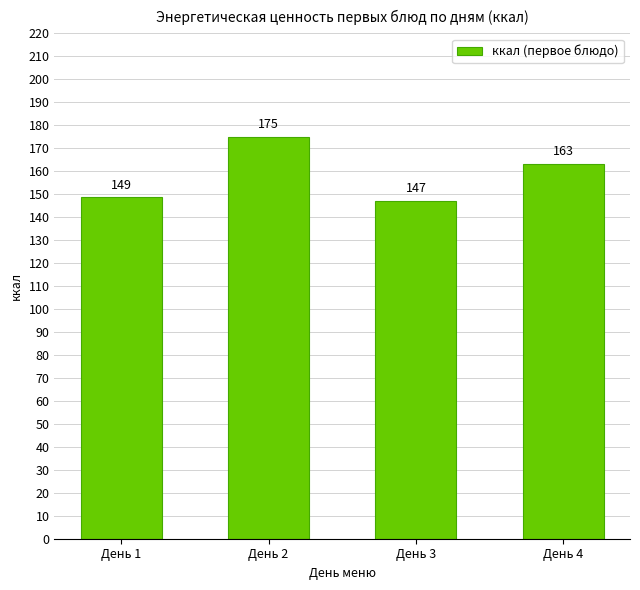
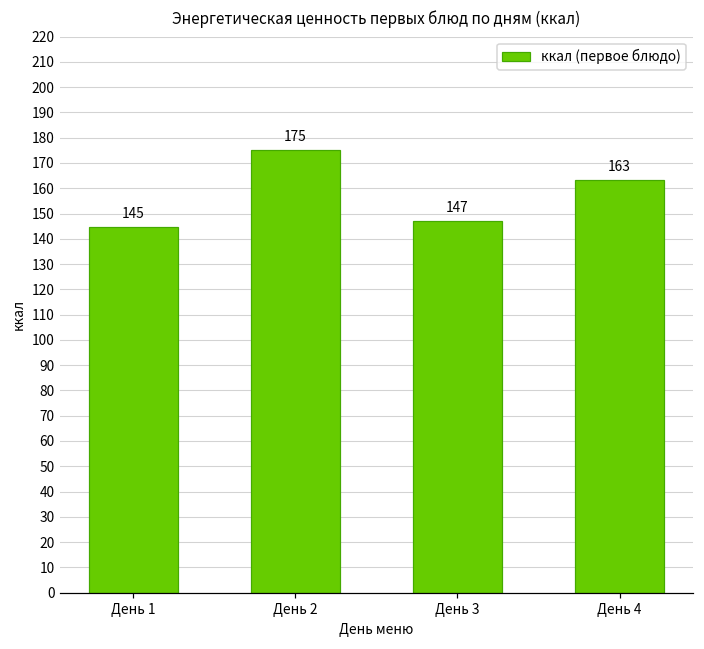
  {
-   "День 1": 149,
+   "День 1": 145,
    "День 2": 175,
    "День 3": 147,
    "День 4": 163
  }
